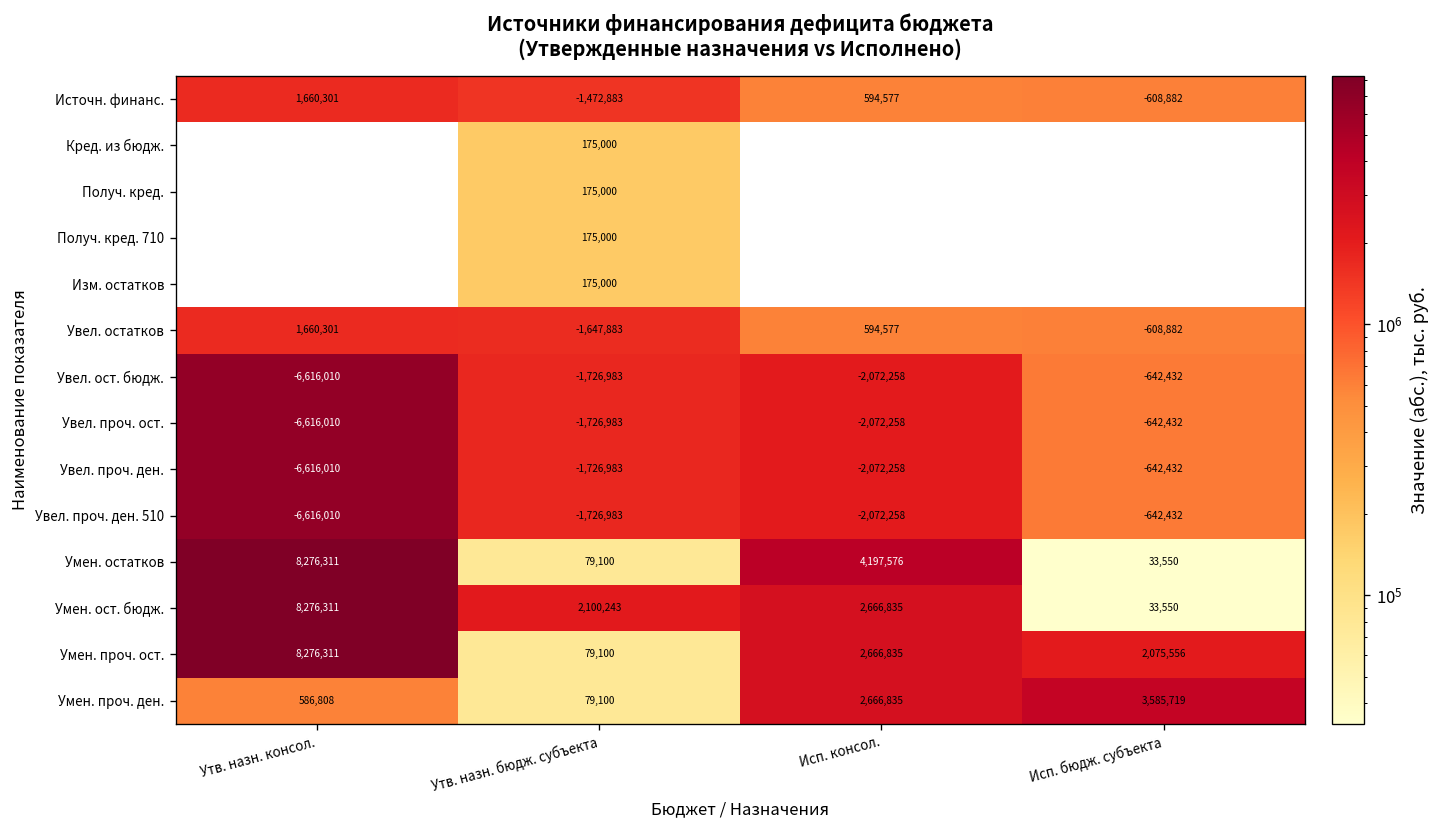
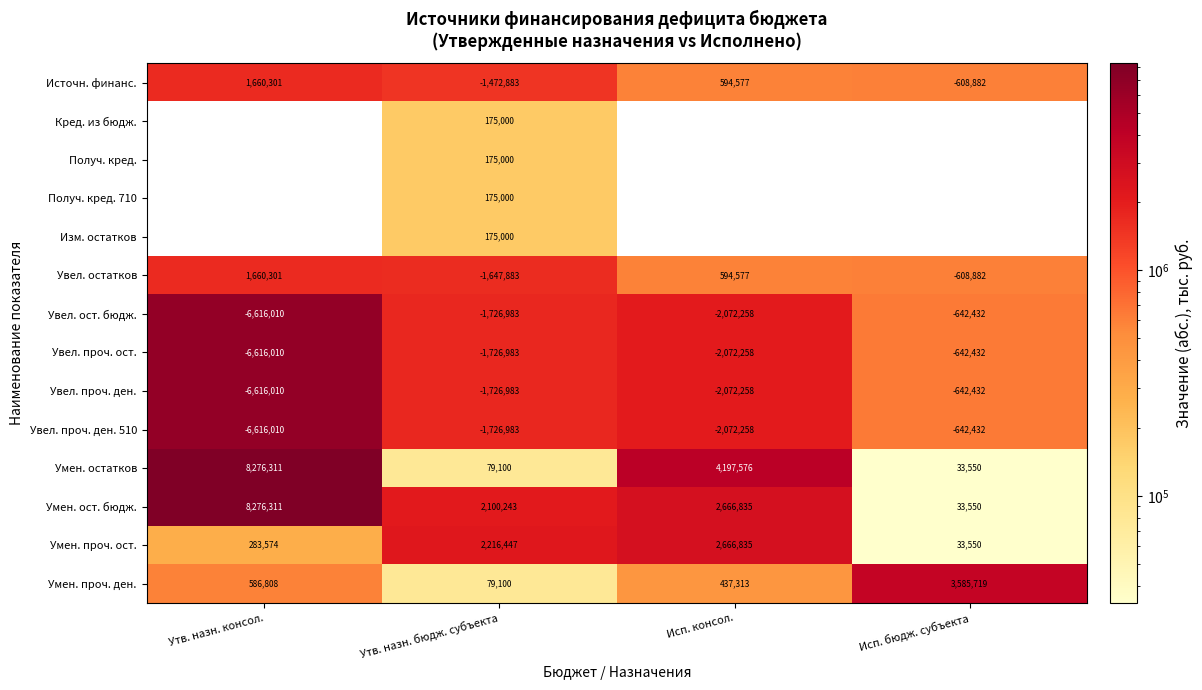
  {
    "Источн. финанс.": {
      "Утв. назн. консол.": "1,660,301",
      "Утв. назн. бюдж. субъекта": "-1,472,883",
      "Исп. консол.": "594,577",
      "Исп. бюдж. субъекта": "-608,882"
    },
    "Кред. из бюдж.": {
      "Утв. назн. бюдж. субъекта": "175,000"
    },
    "Получ. кред.": {
      "Утв. назн. бюдж. субъекта": "175,000"
    },
    "Получ. кред. 710": {
      "Утв. назн. бюдж. субъекта": "175,000"
    },
    "Изм. остатков": {
      "Утв. назн. бюдж. субъекта": "175,000"
    },
    "Увел. остатков": {
      "Утв. назн. консол.": "1,660,301",
      "Утв. назн. бюдж. субъекта": "-1,647,883",
      "Исп. консол.": "594,577",
      "Исп. бюдж. субъекта": "-608,882"
    },
    "Увел. ост. бюдж.": {
      "Утв. назн. консол.": "-6,616,010",
      "Утв. назн. бюдж. субъекта": "-1,726,983",
      "Исп. консол.": "-2,072,258",
      "Исп. бюдж. субъекта": "-642,432"
    },
    "Увел. проч. ост.": {
      "Утв. назн. консол.": "-6,616,010",
      "Утв. назн. бюдж. субъекта": "-1,726,983",
      "Исп. консол.": "-2,072,258",
      "Исп. бюдж. субъекта": "-642,432"
    },
    "Увел. проч. ден.": {
      "Утв. назн. консол.": "-6,616,010",
      "Утв. назн. бюдж. субъекта": "-1,726,983",
      "Исп. консол.": "-2,072,258",
      "Исп. бюдж. субъекта": "-642,432"
    },
    "Увел. проч. ден. 510": {
      "Утв. назн. консол.": "-6,616,010",
      "Утв. назн. бюдж. субъекта": "-1,726,983",
      "Исп. консол.": "-2,072,258",
      "Исп. бюдж. субъекта": "-642,432"
    },
    "Умен. остатков": {
      "Утв. назн. консол.": "8,276,311",
      "Утв. назн. бюдж. субъекта": "79,100",
      "Исп. консол.": "4,197,576",
      "Исп. бюдж. субъекта": "33,550"
    },
    "Умен. ост. бюдж.": {
      "Утв. назн. консол.": "8,276,311",
      "Утв. назн. бюдж. субъекта": "2,100,243",
      "Исп. консол.": "2,666,835",
      "Исп. бюдж. субъекта": "33,550"
    },
    "Умен. проч. ост.": {
-     "Утв. назн. консол.": "8,276,311",
-     "Утв. назн. бюдж. субъекта": "79,100",
+     "Утв. назн. консол.": "283,574",
+     "Утв. назн. бюдж. субъекта": "2,216,447",
      "Исп. консол.": "2,666,835",
-     "Исп. бюдж. субъекта": "2,075,556"
+     "Исп. бюдж. субъекта": "33,550"
    },
    "Умен. проч. ден.": {
      "Утв. назн. консол.": "586,808",
      "Утв. назн. бюдж. субъекта": "79,100",
-     "Исп. консол.": "2,666,835",
+     "Исп. консол.": "437,313",
      "Исп. бюдж. субъекта": "3,585,719"
    }
  }
